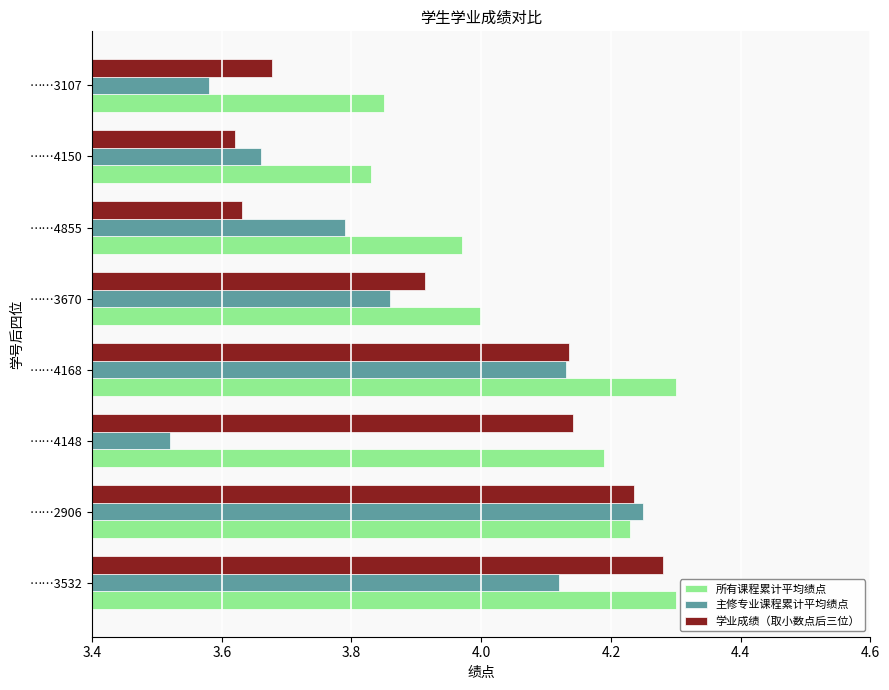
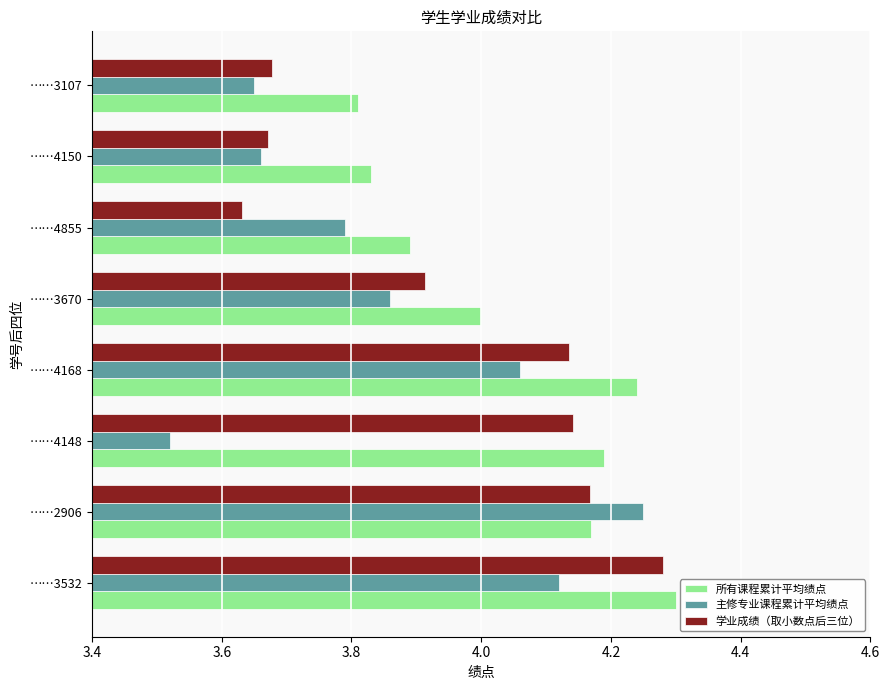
  {
    "所有课程累计平均绩点": {
-     "……3107": 3.85,
+     "……3107": 3.81,
      "……4150": 3.83,
-     "……4855": 3.97,
+     "……4855": 3.89,
      "……3670": 4.00,
-     "……4168": 4.30,
+     "……4168": 4.24,
      "……4148": 4.19,
-     "……2906": 4.23,
+     "……2906": 4.17,
      "……3532": 4.30
    },
    "主修专业课程累计平均绩点": {
-     "……3107": 3.58,
+     "……3107": 3.65,
      "……4150": 3.66,
      "……4855": 3.79,
      "……3670": 3.86,
-     "……4168": 4.13,
+     "……4168": 4.06,
      "……4148": 3.52,
      "……2906": 4.25,
      "……3532": 4.12
    },
    "学业成绩（取小数点后三位）": {
      "……3107": 3.68,
-     "……4150": 3.62,
+     "……4150": 3.67,
      "……4855": 3.63,
      "……3670": 3.91,
      "……4168": 4.14,
      "……4148": 4.14,
-     "……2906": 4.24,
+     "……2906": 4.17,
      "……3532": 4.28
    }
  }
